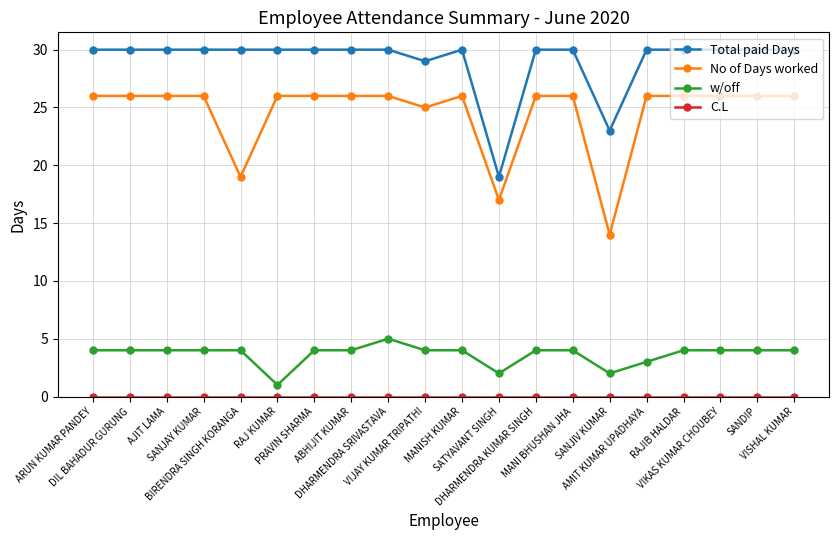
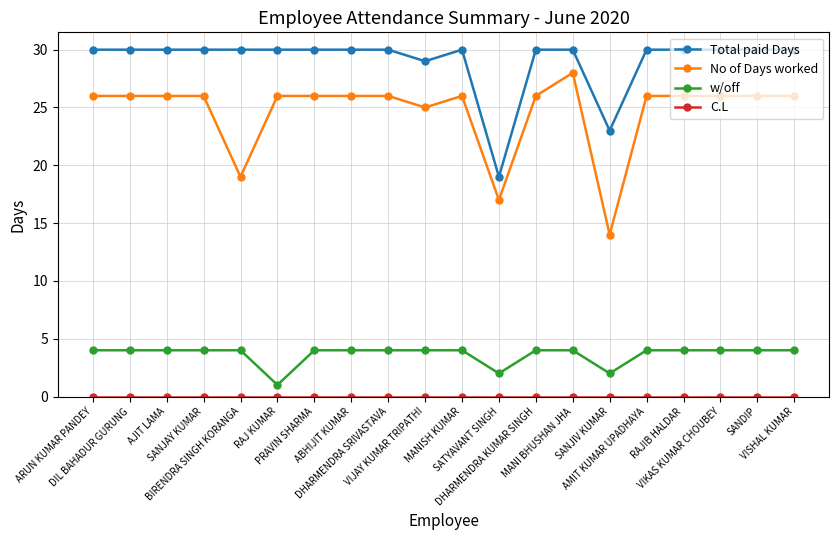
  {
    "Total paid Days": {
      "ARUN KUMAR PANDEY": 30,
      "DIL BAHADUR GURUNG": 30,
      "AJIT LAMA": 30,
      "SANJAY KUMAR": 30,
      "BIRENDRA SINGH KORANGA": 30,
      "RAJ KUMAR": 30,
      "PRAVIN SHARMA": 30,
      "ABHIJIT KUMAR": 30,
      "DHARMENDRA SRIVASTAVA": 30,
      "VIJAY KUMAR TRIPATHI": 29,
      "MANISH KUMAR": 30,
      "SATYAVANT SINGH": 19,
      "DHARMENDRA KUMAR SINGH": 30,
      "MANI BHUSHAN JHA": 30,
      "SANJIV KUMAR": 23,
      "AMIT KUMAR UPADHAYA": 30
    },
    "No of Days worked": {
      "ARUN KUMAR PANDEY": 26,
      "DIL BAHADUR GURUNG": 26,
      "AJIT LAMA": 26,
      "SANJAY KUMAR": 26,
      "BIRENDRA SINGH KORANGA": 19,
      "RAJ KUMAR": 26,
      "PRAVIN SHARMA": 26,
      "ABHIJIT KUMAR": 26,
      "DHARMENDRA SRIVASTAVA": 26,
      "VIJAY KUMAR TRIPATHI": 25,
      "MANISH KUMAR": 26,
      "SATYAVANT SINGH": 17,
      "DHARMENDRA KUMAR SINGH": 26,
-     "MANI BHUSHAN JHA": 26,
+     "MANI BHUSHAN JHA": 28,
      "SANJIV KUMAR": 14,
      "AMIT KUMAR UPADHAYA": 26
    },
    "w/off": {
      "ARUN KUMAR PANDEY": 4,
      "DIL BAHADUR GURUNG": 4,
      "AJIT LAMA": 4,
      "SANJAY KUMAR": 4,
      "BIRENDRA SINGH KORANGA": 4,
      "RAJ KUMAR": 1,
      "PRAVIN SHARMA": 4,
      "ABHIJIT KUMAR": 4,
-     "DHARMENDRA SRIVASTAVA": 5,
+     "DHARMENDRA SRIVASTAVA": 4,
      "VIJAY KUMAR TRIPATHI": 4,
      "MANISH KUMAR": 4,
      "SATYAVANT SINGH": 2,
      "DHARMENDRA KUMAR SINGH": 4,
      "MANI BHUSHAN JHA": 4,
      "SANJIV KUMAR": 2,
-     "AMIT KUMAR UPADHAYA": 3,
+     "AMIT KUMAR UPADHAYA": 4,
      "RAJIB HALDAR": 4,
      "VIKAS KUMAR CHOUBEY": 4,
      "SANDIP": 4,
      "VISHAL KUMAR": 4
    },
    "C.L": {
      "ARUN KUMAR PANDEY": 0,
      "DIL BAHADUR GURUNG": 0,
      "AJIT LAMA": 0,
      "SANJAY KUMAR": 0,
      "BIRENDRA SINGH KORANGA": 0,
      "RAJ KUMAR": 0,
      "PRAVIN SHARMA": 0,
      "ABHIJIT KUMAR": 0,
      "DHARMENDRA SRIVASTAVA": 0,
      "VIJAY KUMAR TRIPATHI": 0,
      "MANISH KUMAR": 0,
      "SATYAVANT SINGH": 0,
      "DHARMENDRA KUMAR SINGH": 0,
      "MANI BHUSHAN JHA": 0,
      "SANJIV KUMAR": 0,
      "AMIT KUMAR UPADHAYA": 0,
      "RAJIB HALDAR": 0,
      "VIKAS KUMAR CHOUBEY": 0,
      "SANDIP": 0,
      "VISHAL KUMAR": 0
    }
  }
